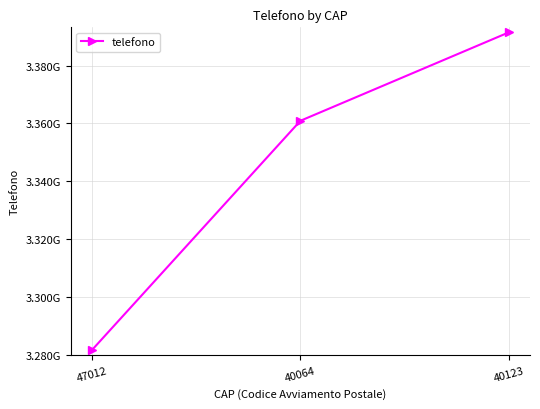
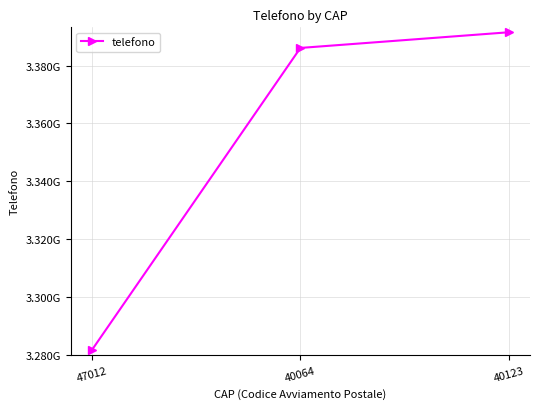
  {
    "47012": 3282000000,
-   "40064": 3361000000,
+   "40064": 3386000000,
    "40123": 3392000000
  }
